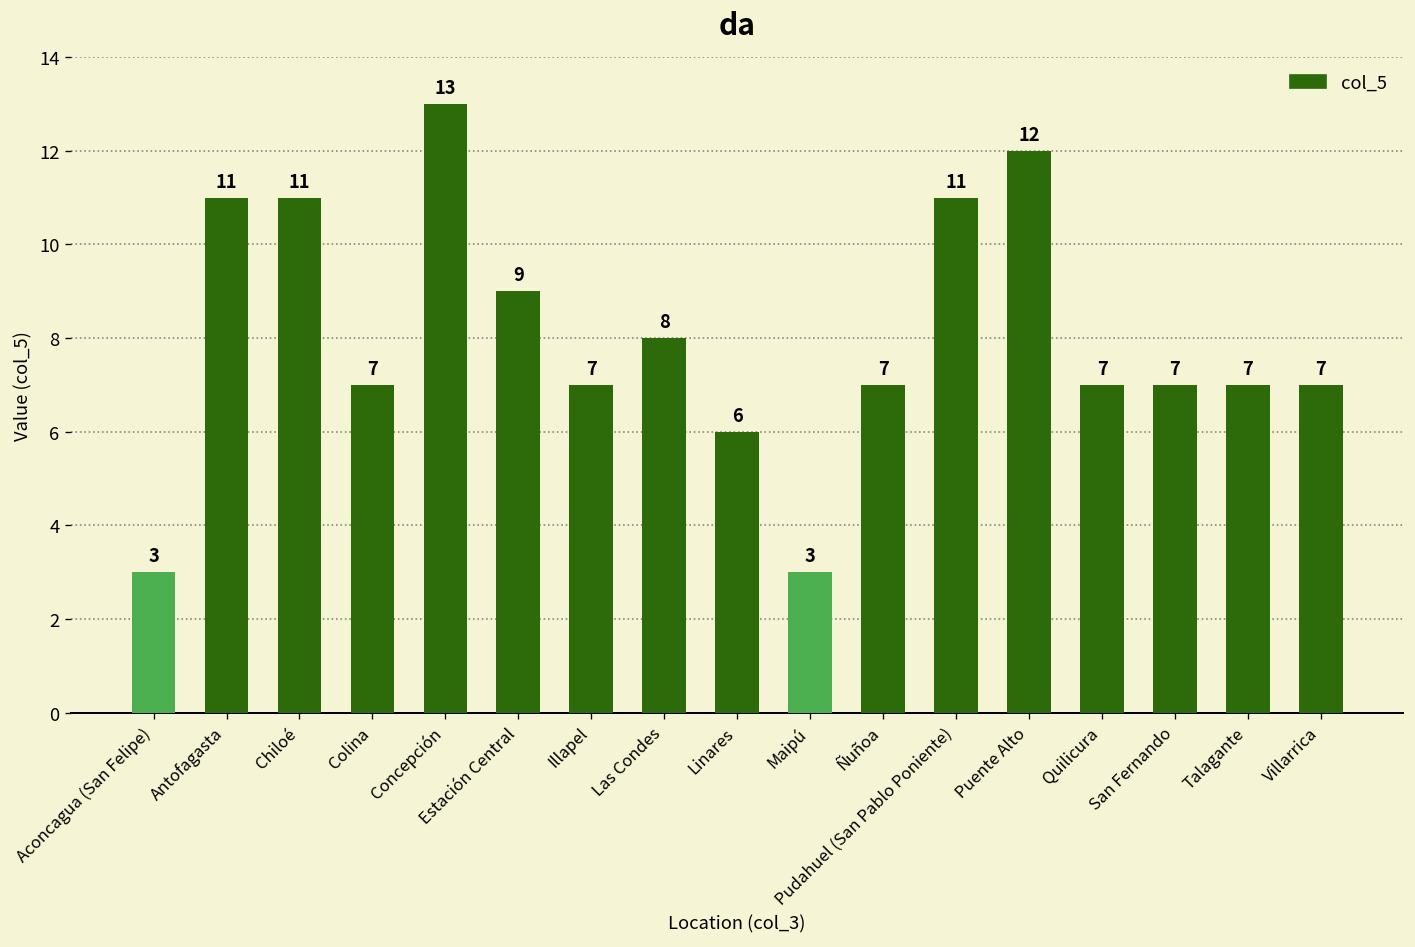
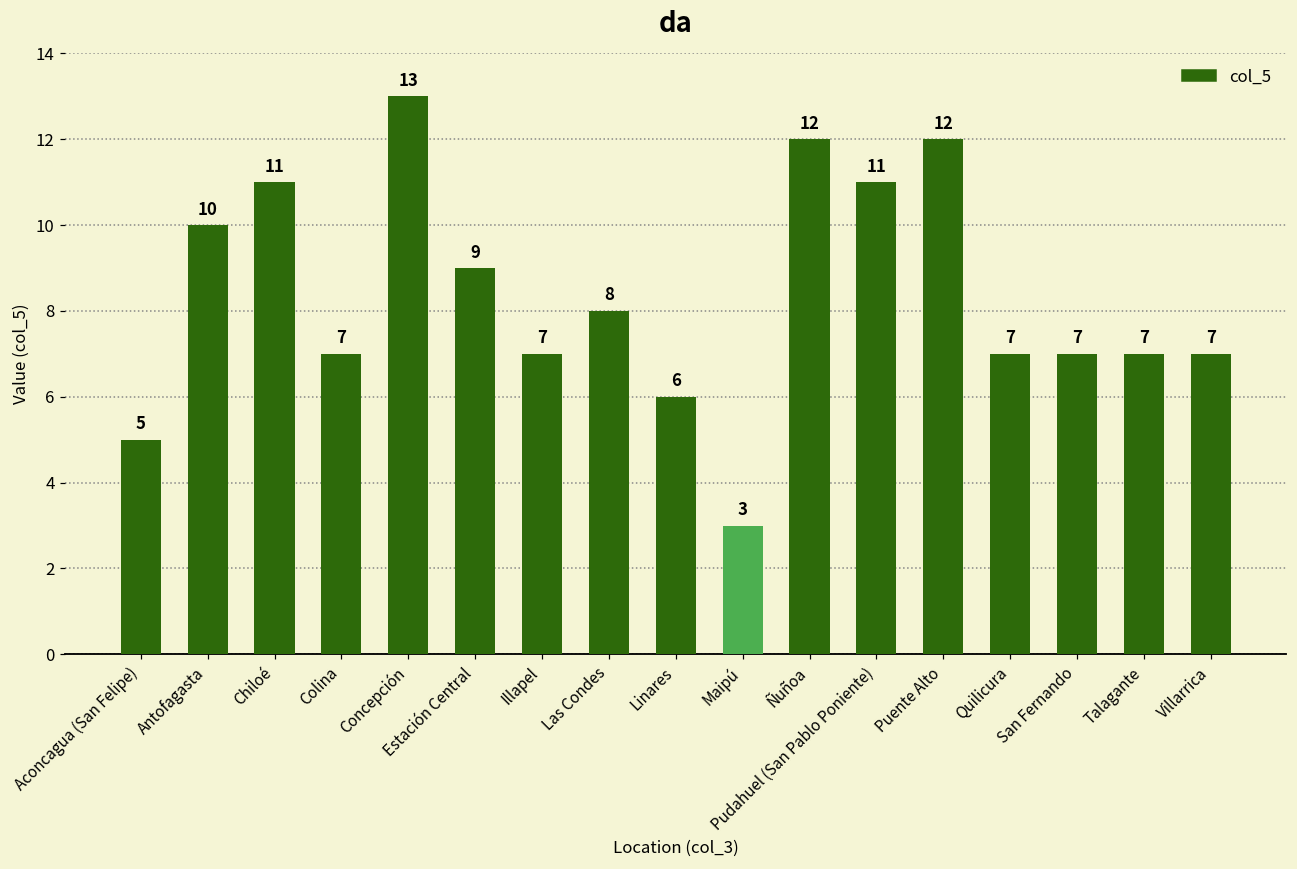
  {
-   "Aconcagua (San Felipe)": 3,
-   "Antofagasta": 11,
+   "Aconcagua (San Felipe)": 5,
+   "Antofagasta": 10,
    "Chiloé": 11,
    "Colina": 7,
    "Concepción": 13,
    "Estación Central": 9,
    "Illapel": 7,
    "Las Condes": 8,
    "Linares": 6,
    "Maipú": 3,
-   "Ñuñoa": 7,
+   "Ñuñoa": 12,
    "Pudahuel (San Pablo Poniente)": 11,
    "Puente Alto": 12,
    "Quilicura": 7,
    "San Fernando": 7,
    "Talagante": 7,
    "Villarrica": 7
  }
